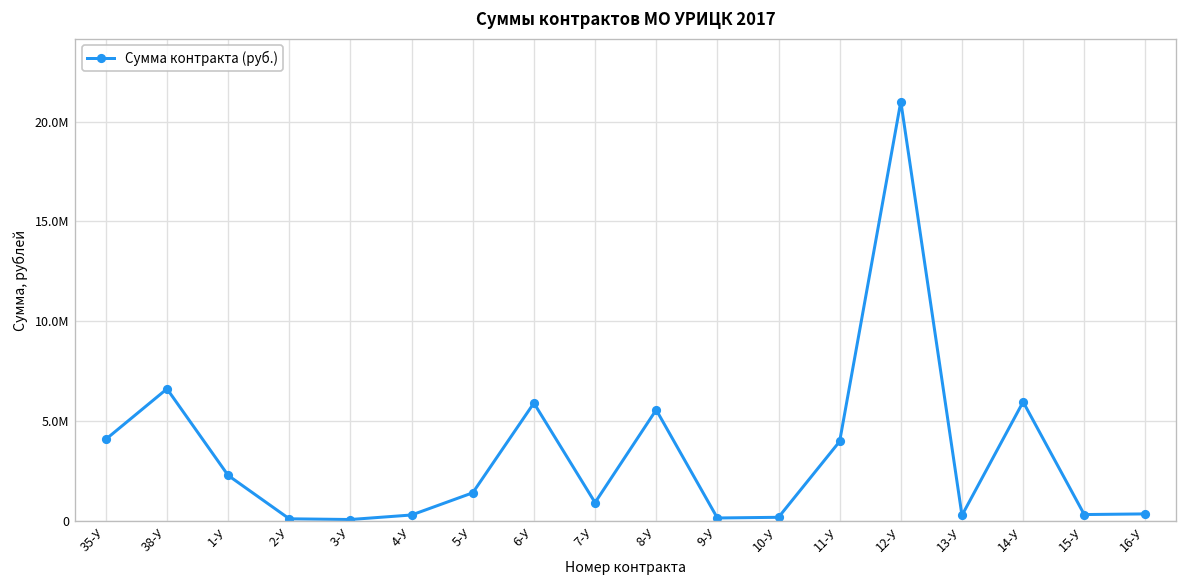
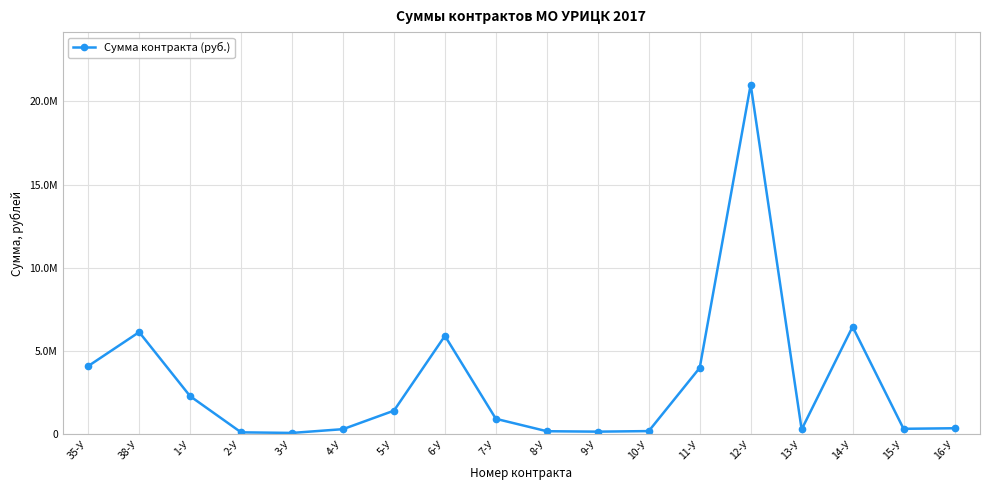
  {
    "35-У": 4100000,
-   "38-У": 6600000,
+   "38-У": 6100000,
    "1-У": 2300000,
    "2-У": 100000,
    "3-У": 100000,
    "4-У": 300000,
    "5-У": 1400000,
    "6-У": 5900000,
    "7-У": 900000,
-   "8-У": 5600000,
+   "8-У": 200000,
    "9-У": 200000,
    "10-У": 200000,
    "11-У": 4000000,
    "12-У": 21000000,
    "13-У": 300000,
-   "14-У": 6000000,
+   "14-У": 6500000,
    "15-У": 300000,
    "16-У": 400000
  }
